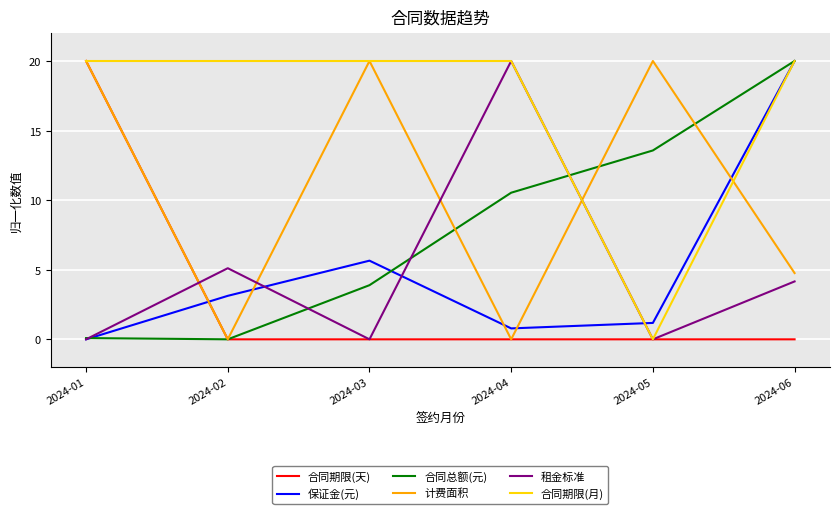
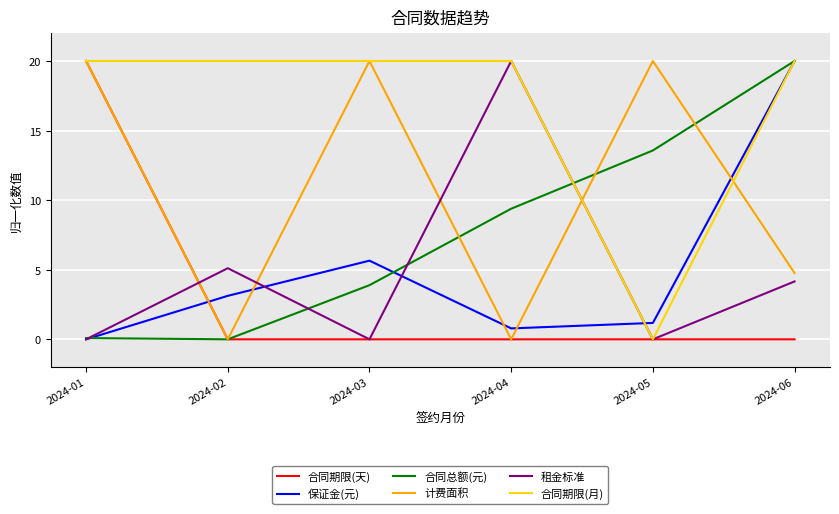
  {
    "合同期限(天)": {
      "2024-06": 0.0
    },
    "保证金(元)": {
      "2024-02": 3.1,
      "2024-03": 5.7,
      "2024-04": 0.8,
      "2024-05": 1.2
    },
    "合同总额(元)": {
      "2024-03": 3.9,
-     "2024-04": 10.5,
+     "2024-04": 9.4,
      "2024-05": 13.6
    },
    "租金标准": {
      "2024-02": 5.1,
      "2024-06": 4.2
    }
  }
